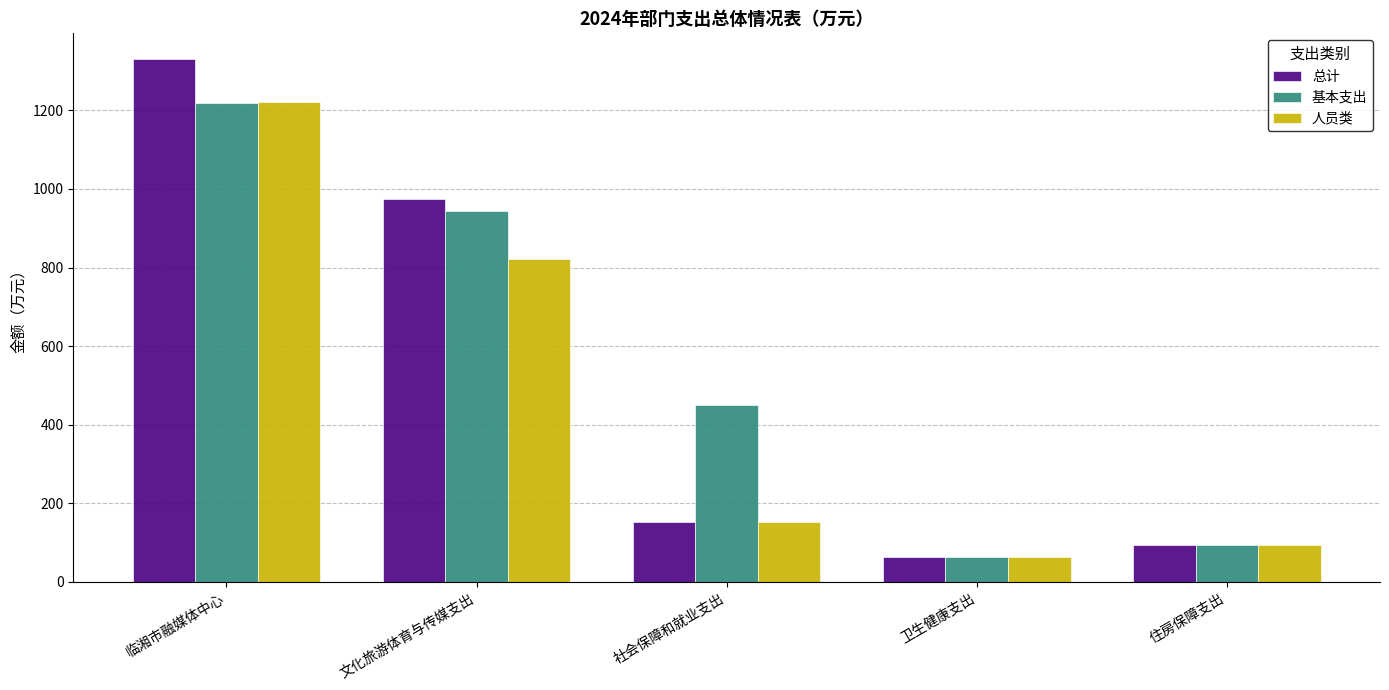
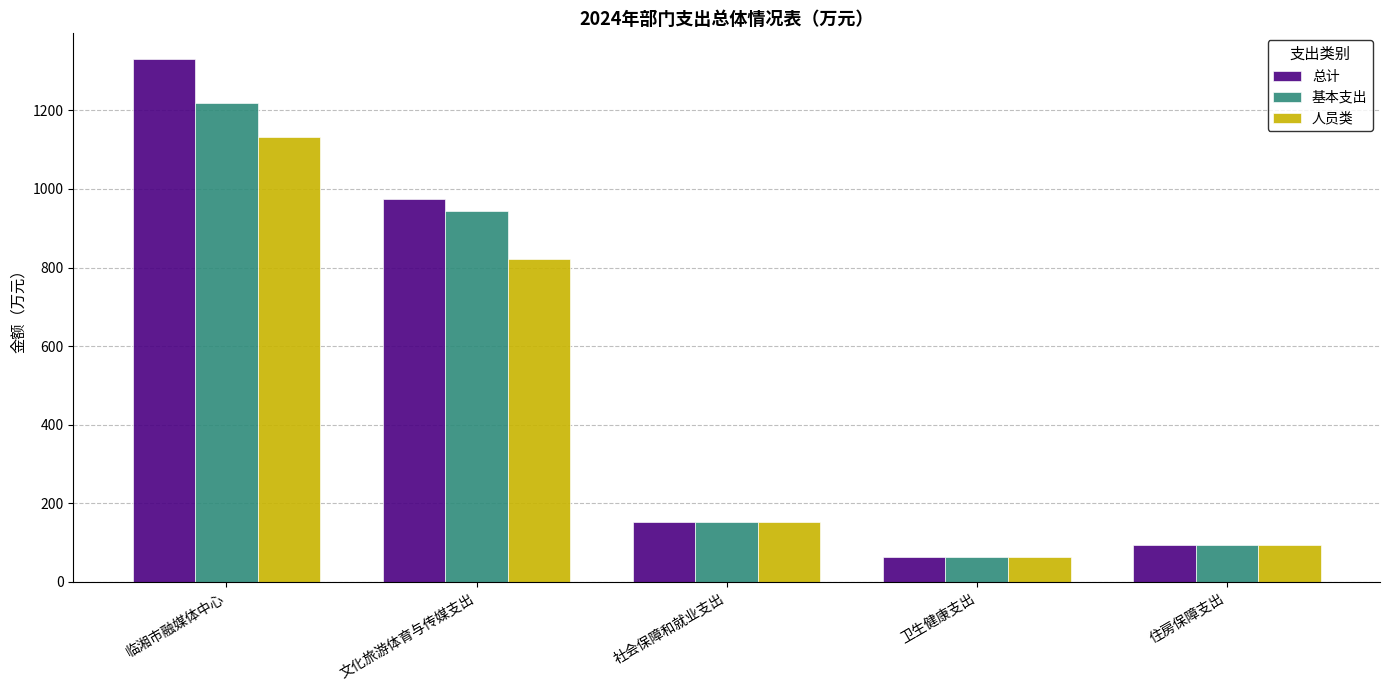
  {
    "总计": {
      "临湘市融媒体中心": 1330,
      "文化旅游体育与传媒支出": 980,
      "社会保障和就业支出": 150,
      "卫生健康支出": 60,
      "住房保障支出": 90
    },
    "基本支出": {
      "临湘市融媒体中心": 1220,
      "文化旅游体育与传媒支出": 950,
-     "社会保障和就业支出": 450,
+     "社会保障和就业支出": 150,
      "卫生健康支出": 60,
      "住房保障支出": 90
    },
    "人员类": {
-     "临湘市融媒体中心": 1220,
+     "临湘市融媒体中心": 1130,
      "文化旅游体育与传媒支出": 820,
      "社会保障和就业支出": 150,
      "卫生健康支出": 60,
      "住房保障支出": 90
    }
  }
